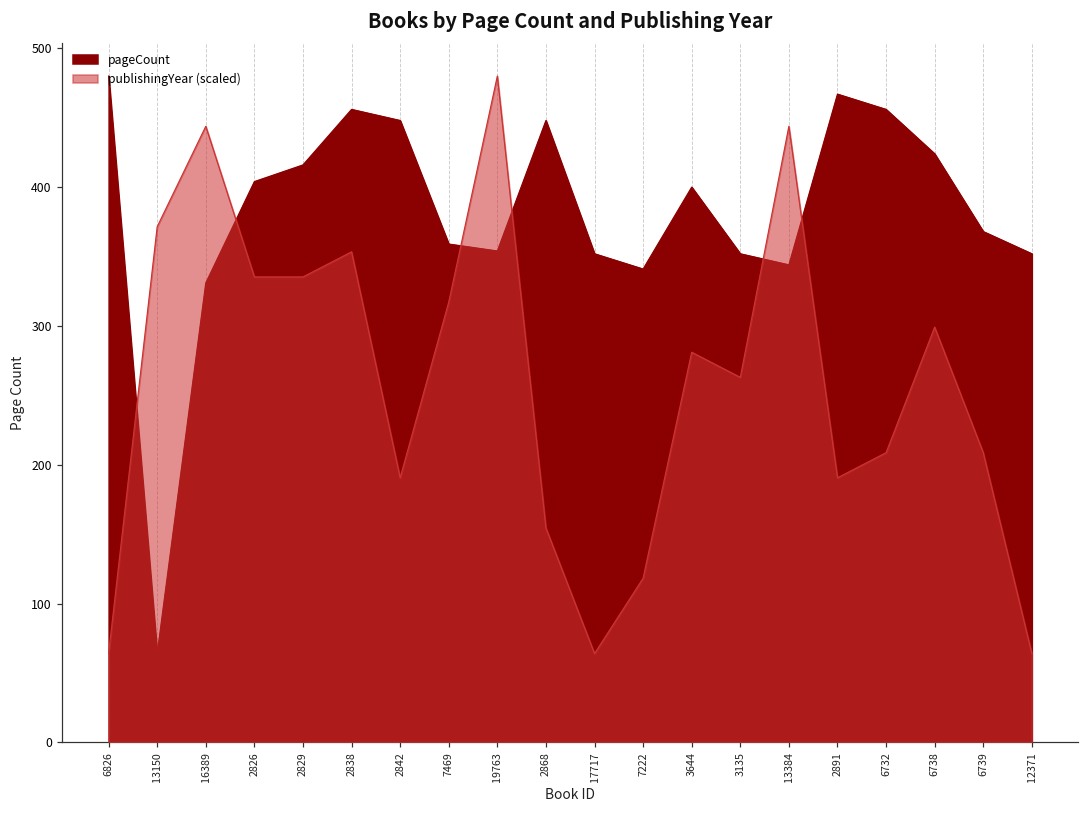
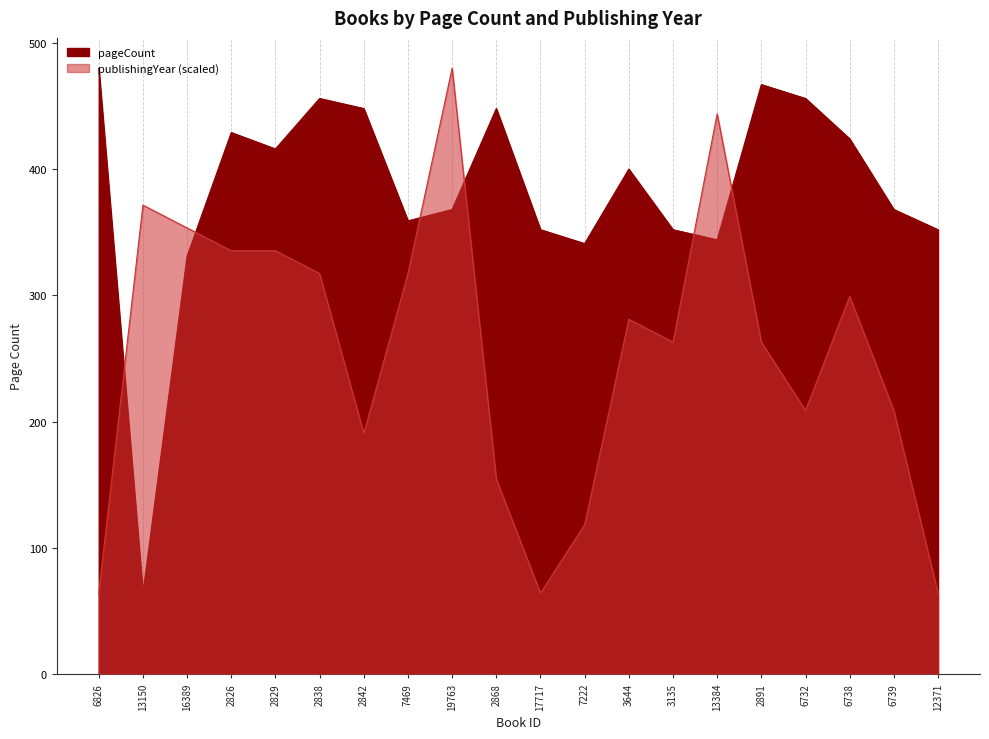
  {
    "pageCount": {
      "6826": 480,
      "13150": 64,
      "16389": 331,
-     "2826": 404,
+     "2826": 429,
      "2829": 416,
      "2838": 456,
      "2842": 448,
      "7469": 359,
-     "19763": 354,
+     "19763": 368,
      "2868": 448,
      "17717": 352,
      "7222": 341,
      "3644": 400,
      "3135": 352,
      "13384": 344,
      "2891": 467,
      "6732": 456,
      "6738": 424,
      "6739": 368,
      "12371": 352
    },
    "publishingYear (scaled)": {
      "6826": 64,
      "13150": 371,
-     "16389": 444,
+     "16389": 353,
      "2826": 335,
      "2829": 335,
-     "2838": 353,
+     "2838": 317,
      "2842": 191,
      "7469": 317,
      "19763": 480,
      "2868": 154,
      "17717": 64,
      "7222": 118,
      "3644": 281,
      "3135": 263,
      "13384": 444,
-     "2891": 191,
+     "2891": 263,
      "6732": 209,
      "6738": 299,
      "6739": 209,
      "12371": 64
    }
  }
